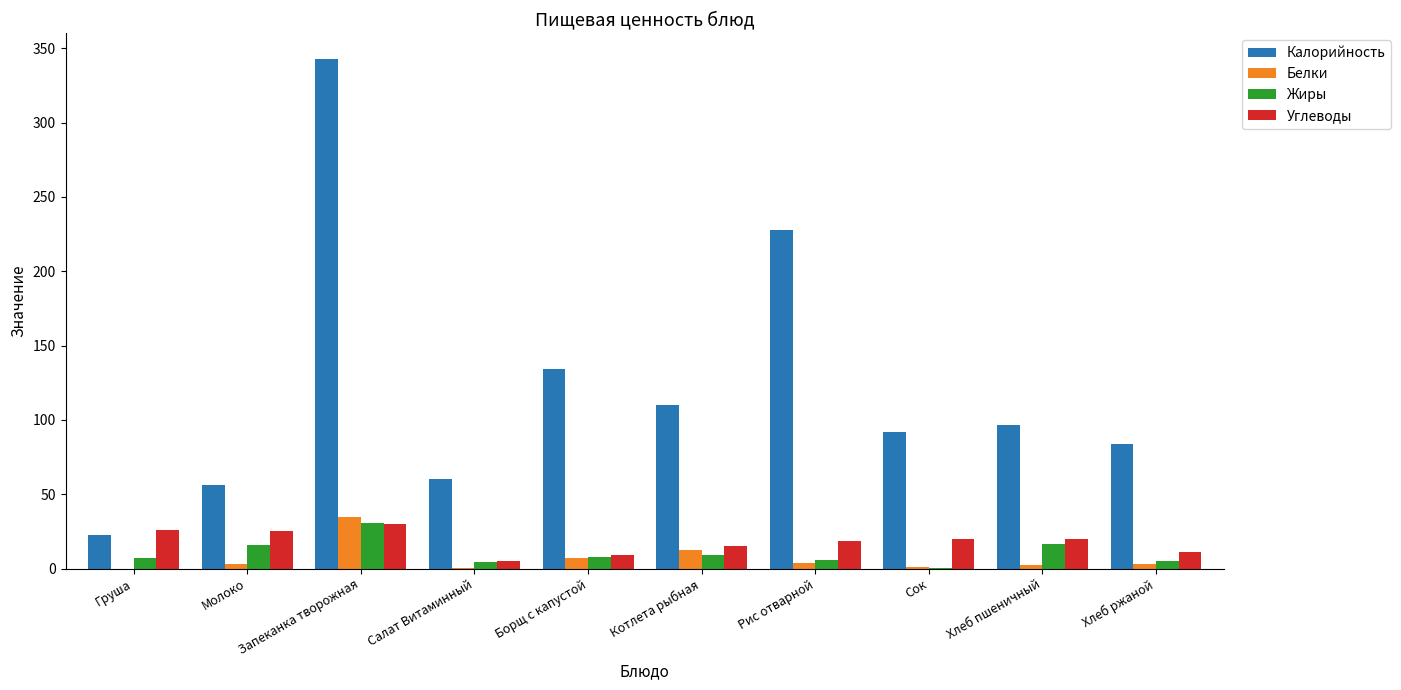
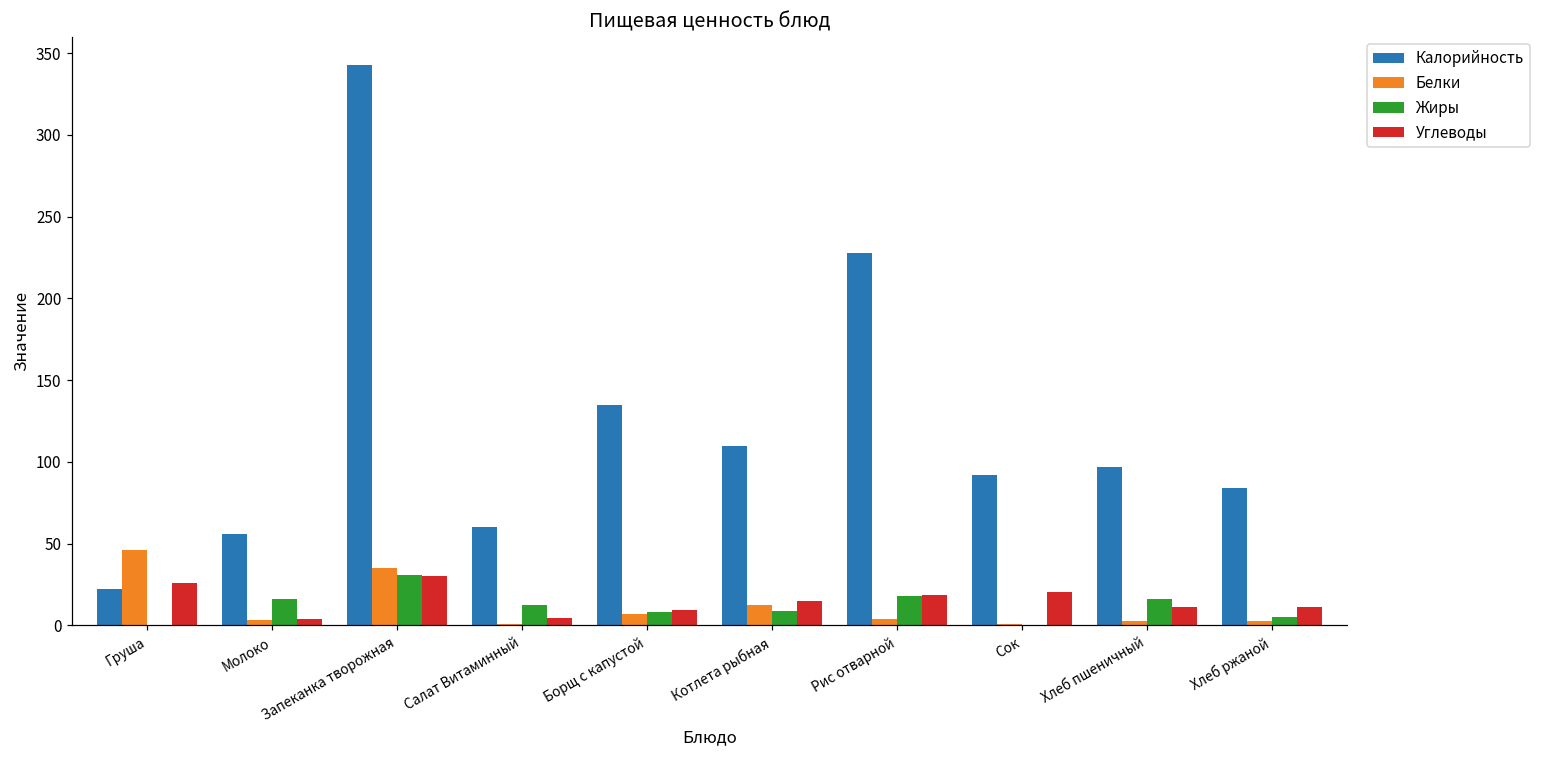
  {
    "Калорийность": {
      "Груша": 23,
      "Молоко": 56,
      "Запеканка творожная": 343,
      "Салат Витаминный": 60,
      "Борщ с капустой": 135,
      "Котлета рыбная": 110,
      "Рис отварной": 228,
      "Сок": 92,
      "Хлеб пшеничный": 97,
      "Хлеб ржаной": 84
    },
    "Белки": {
-     "Груша": 0,
+     "Груша": 46,
      "Молоко": 3,
      "Запеканка творожная": 35,
      "Борщ с капустой": 7,
      "Котлета рыбная": 12,
      "Рис отварной": 4,
      "Хлеб пшеничный": 3,
      "Хлеб ржаной": 3
    },
    "Жиры": {
-     "Груша": 7,
+     "Груша": 0,
      "Молоко": 16,
      "Запеканка творожная": 31,
-     "Салат Витаминный": 4,
+     "Салат Витаминный": 13,
      "Борщ с капустой": 8,
      "Котлета рыбная": 9,
-     "Рис отварной": 6,
+     "Рис отварной": 18,
      "Хлеб пшеничный": 16,
      "Хлеб ржаной": 5
    },
    "Углеводы": {
      "Груша": 26,
-     "Молоко": 25,
+     "Молоко": 4,
      "Запеканка творожная": 30,
      "Салат Витаминный": 5,
      "Борщ с капустой": 9,
      "Котлета рыбная": 15,
      "Рис отварной": 19,
      "Сок": 20,
-     "Хлеб пшеничный": 20,
+     "Хлеб пшеничный": 11,
      "Хлеб ржаной": 11
    }
  }
